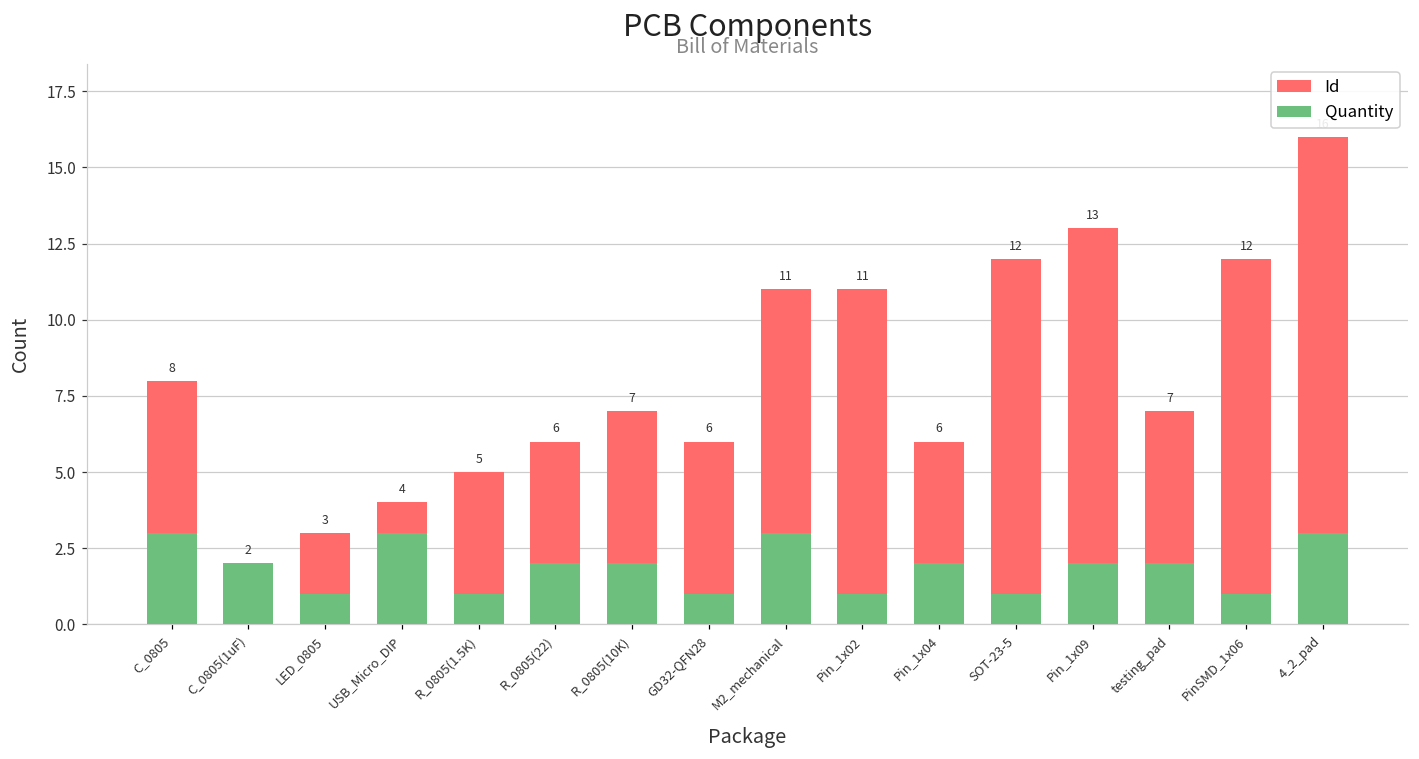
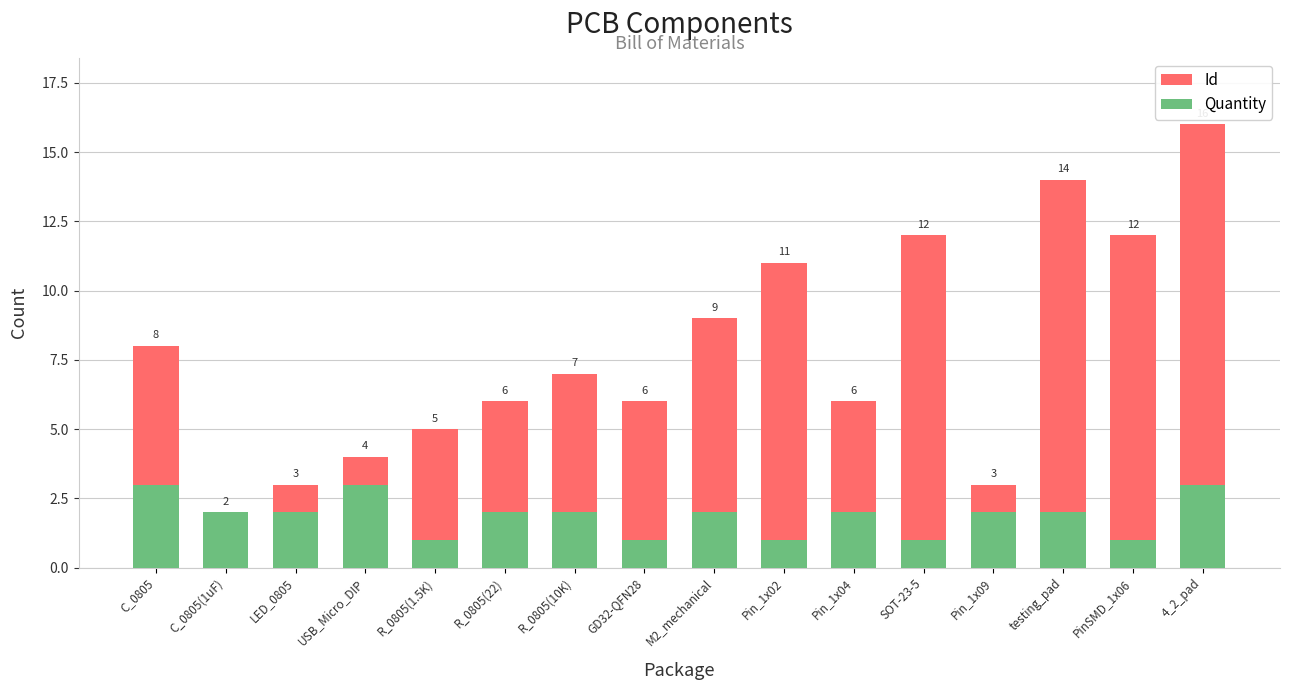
  {
    "Id": {
      "C_0805": 8,
      "C_0805(1uF)": 2,
      "LED_0805": 3,
      "USB_Micro_DIP": 4,
      "R_0805(1.5K)": 5,
      "R_0805(22)": 6,
      "R_0805(10K)": 7,
      "GD32-QFN28": 6,
-     "M2_mechanical": 11,
+     "M2_mechanical": 9,
      "Pin_1x02": 11,
      "Pin_1x04": 6,
      "SOT-23-5": 12,
-     "Pin_1x09": 13,
-     "testing_pad": 7,
+     "Pin_1x09": 3,
+     "testing_pad": 14,
      "PinSMD_1x06": 12
    },
    "Quantity": {
-     "LED_0805": 1,
-     "M2_mechanical": 3
+     "LED_0805": 2,
+     "M2_mechanical": 2
    }
  }
